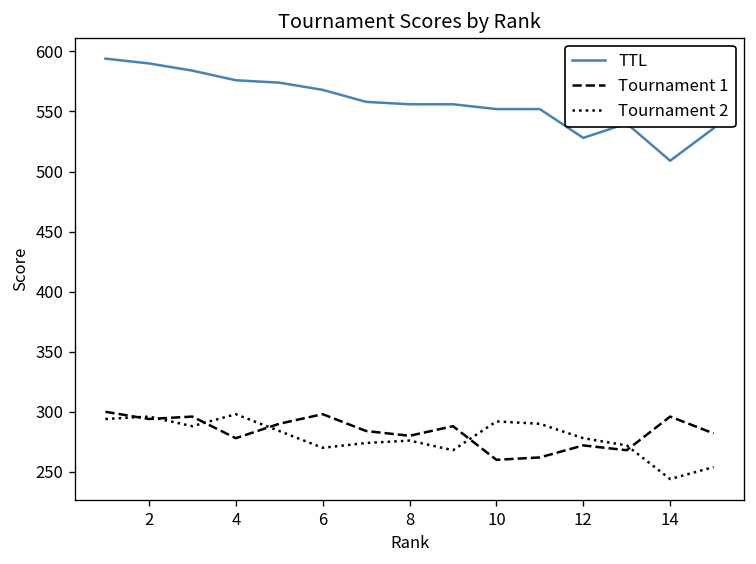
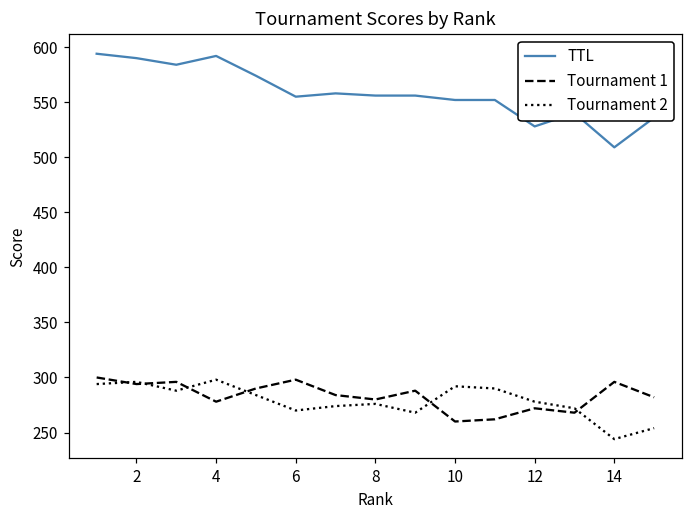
  {
    "TTL": {
      "2": 590,
-     "4": 576,
-     "6": 568,
+     "4": 592,
+     "6": 555,
      "8": 556,
      "10": 552,
      "12": 528,
      "14": 509
    }
  }
